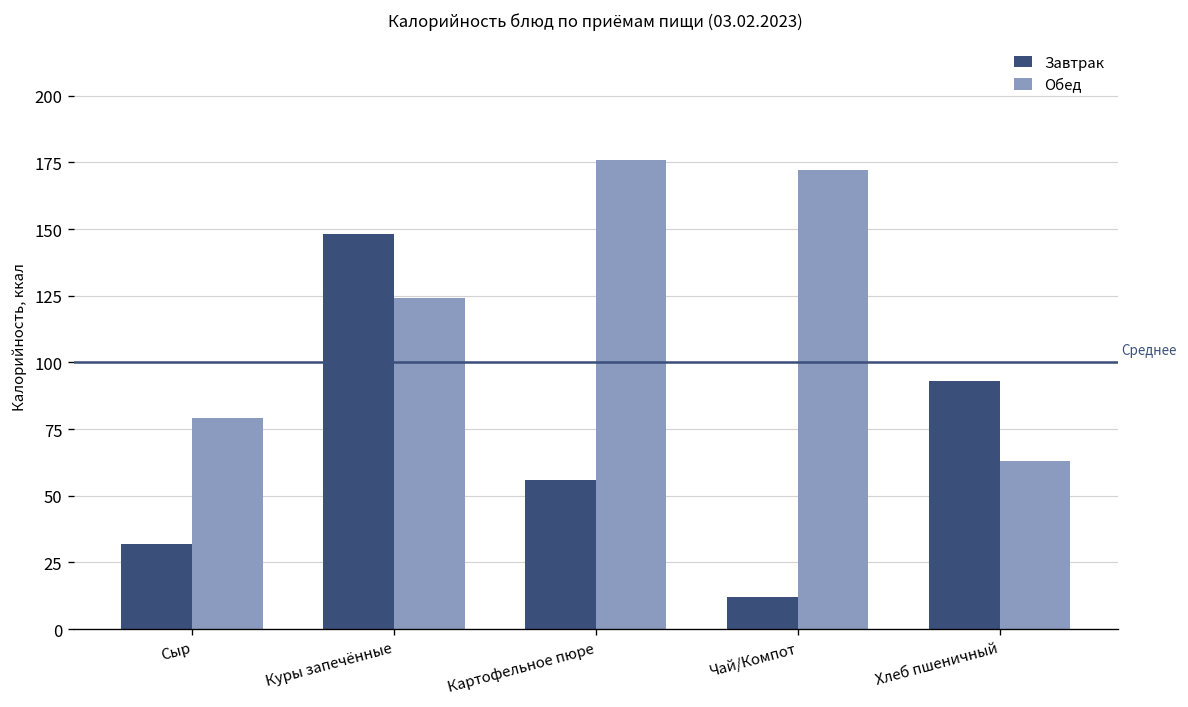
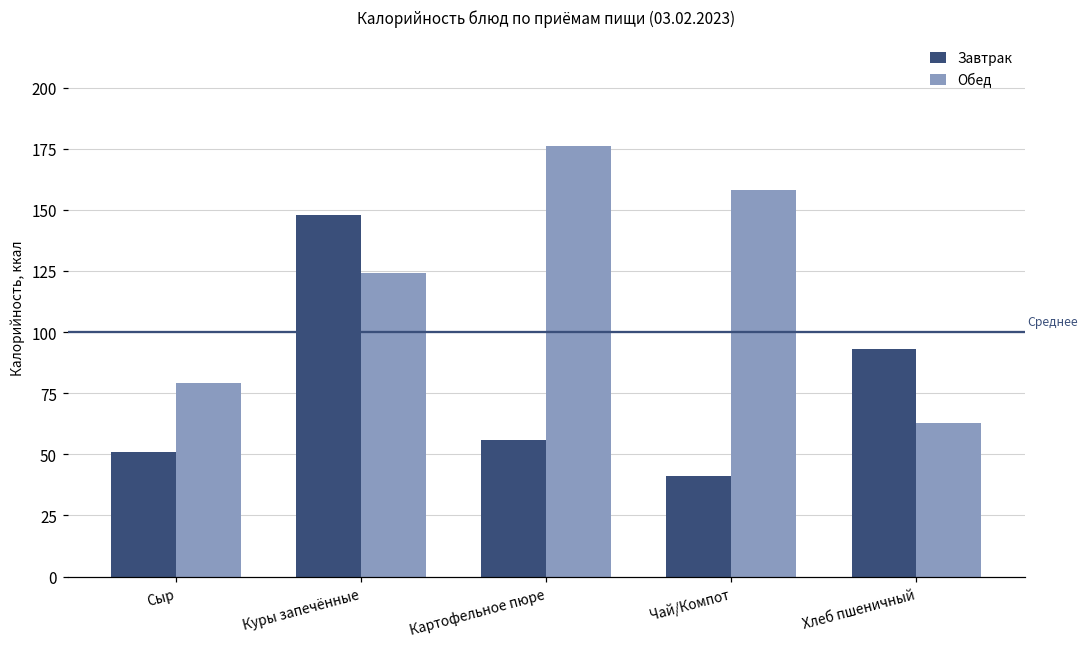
  {
    "Завтрак": {
-     "Сыр": 32,
+     "Сыр": 51,
      "Куры запечённые": 148,
      "Картофельное пюре": 56,
-     "Чай/Компот": 12,
+     "Чай/Компот": 41,
      "Хлеб пшеничный": 93
    },
    "Обед": {
      "Сыр": 79,
      "Куры запечённые": 124,
      "Картофельное пюре": 176,
-     "Чай/Компот": 172,
+     "Чай/Компот": 158,
      "Хлеб пшеничный": 63
    }
  }
